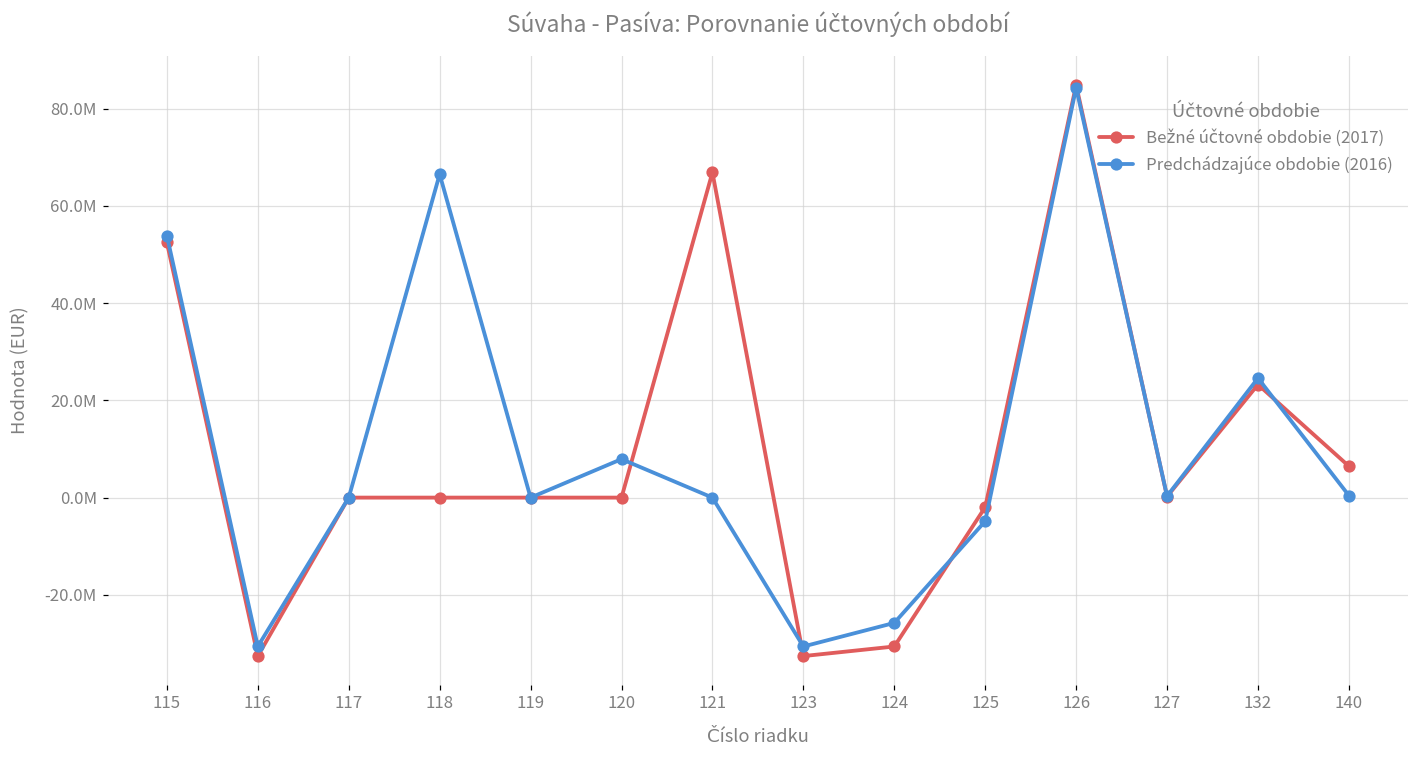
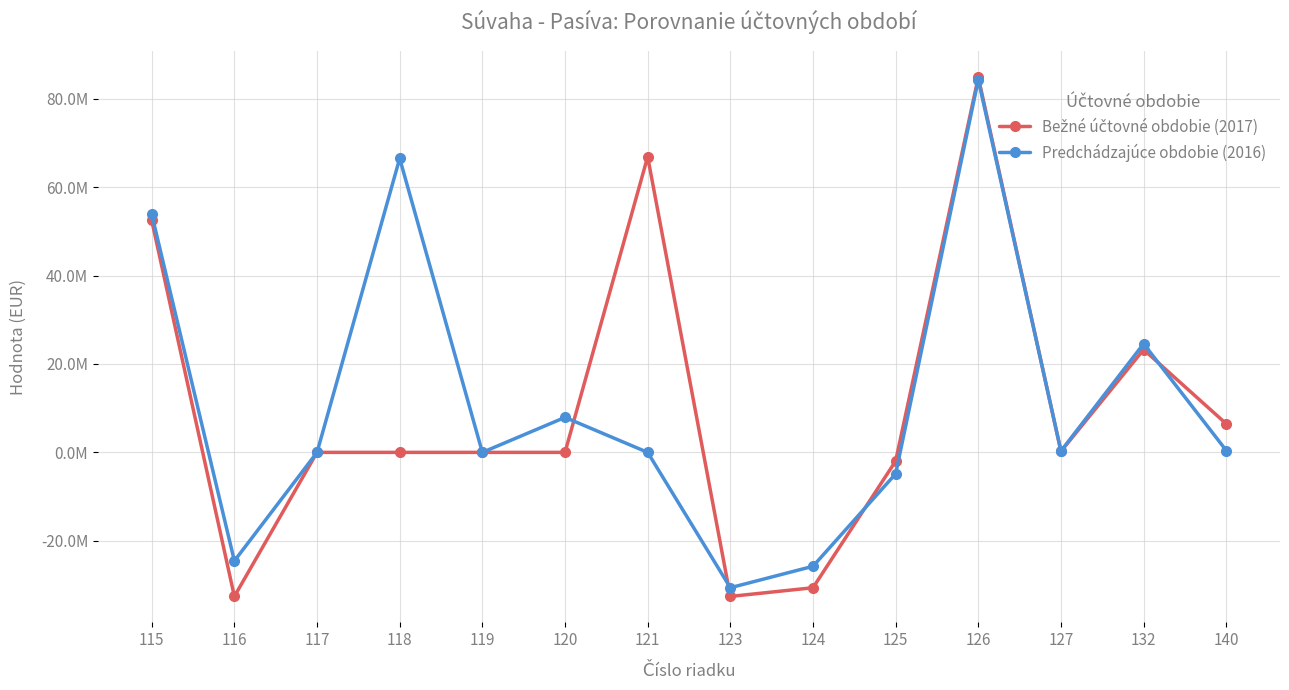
  {
    "Bežné účtovné obdobie (2017)": {
      "115": 52000000,
      "116": -33000000,
      "118": 0,
      "120": 0,
      "121": 67000000,
      "123": -33000000,
      "124": -31000000,
      "125": -2000000,
      "132": 23000000,
      "140": 6000000
    },
    "Predchádzajúce obdobie (2016)": {
      "115": 54000000,
-     "116": -31000000,
+     "116": -25000000,
      "118": 66000000,
      "120": 8000000,
      "121": 0,
      "123": -31000000,
      "124": -26000000,
      "125": -5000000,
      "132": 25000000,
      "140": 0
    }
  }
